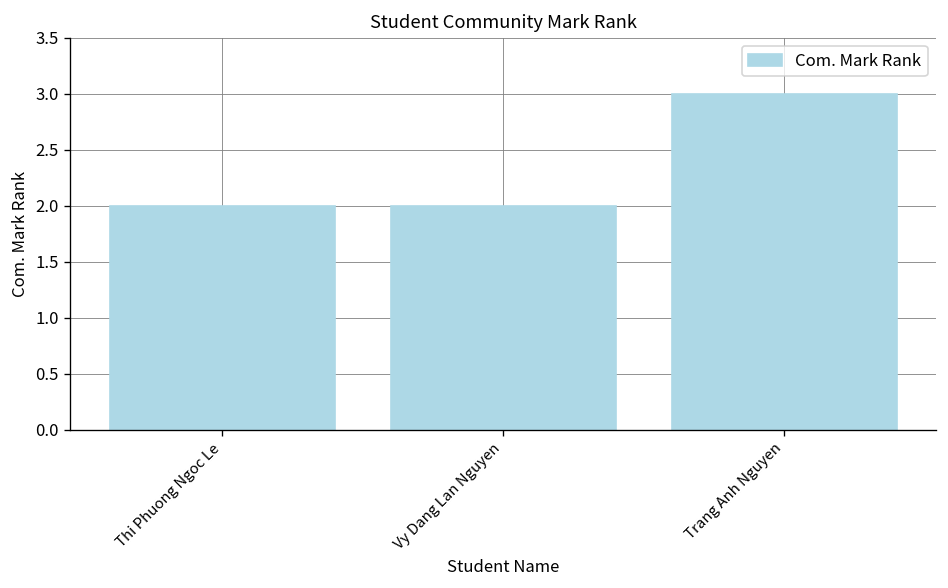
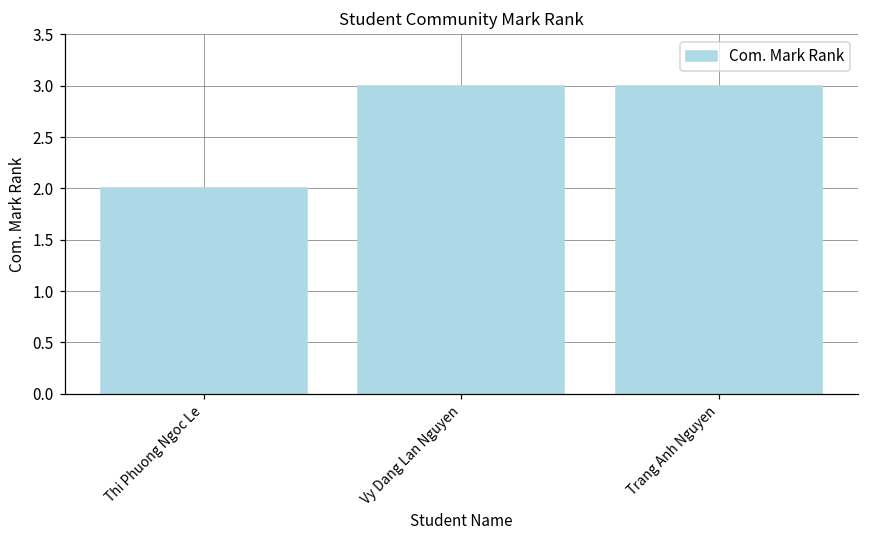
  {
    "Thi Phuong Ngoc Le": 2,
-   "Vy Dang Lan Nguyen": 2,
+   "Vy Dang Lan Nguyen": 3,
    "Trang Anh Nguyen": 3
  }
